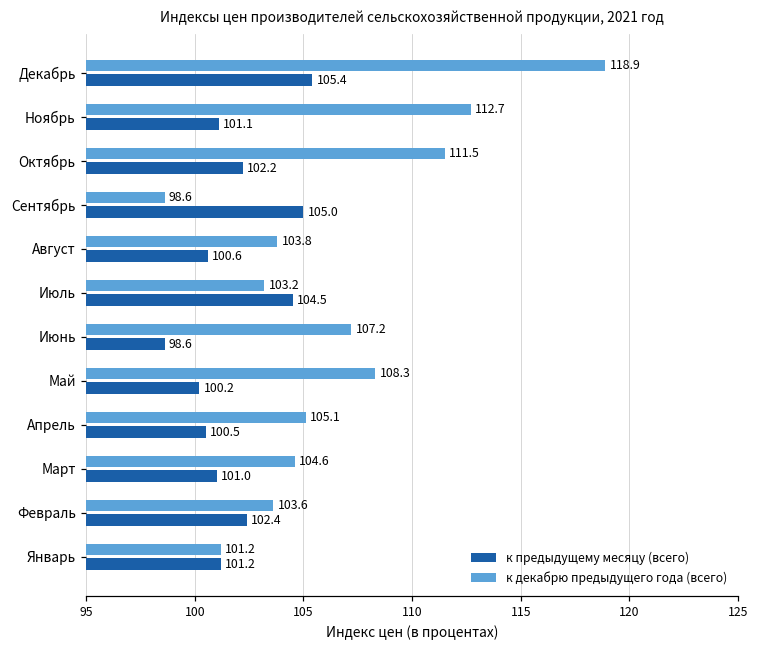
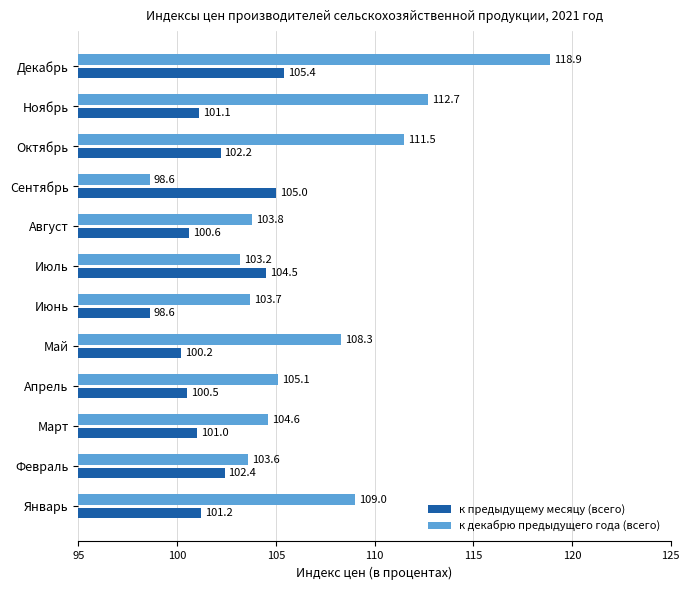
  {
    "к предыдущему месяцу (всего)": {
      "Декабрь": 105.4,
      "Ноябрь": 101.1,
      "Октябрь": 102.2,
      "Сентябрь": 105.0,
      "Август": 100.6,
      "Июль": 104.5,
      "Июнь": 98.6,
      "Май": 100.2,
      "Апрель": 100.5,
      "Март": 101.0,
      "Февраль": 102.4,
      "Январь": 101.2
    },
    "к декабрю предыдущего года (всего)": {
      "Декабрь": 118.9,
      "Ноябрь": 112.7,
      "Октябрь": 111.5,
      "Сентябрь": 98.6,
      "Август": 103.8,
      "Июль": 103.2,
-     "Июнь": 107.2,
+     "Июнь": 103.7,
      "Май": 108.3,
      "Апрель": 105.1,
      "Март": 104.6,
      "Февраль": 103.6,
-     "Январь": 101.2
+     "Январь": 109.0
    }
  }
